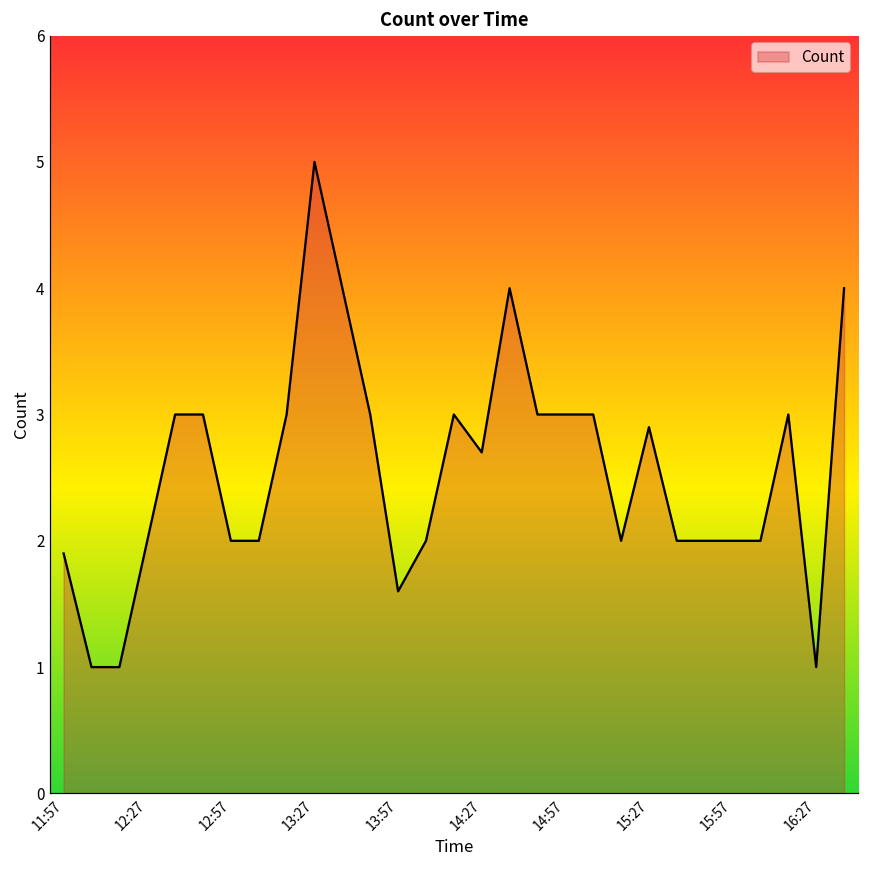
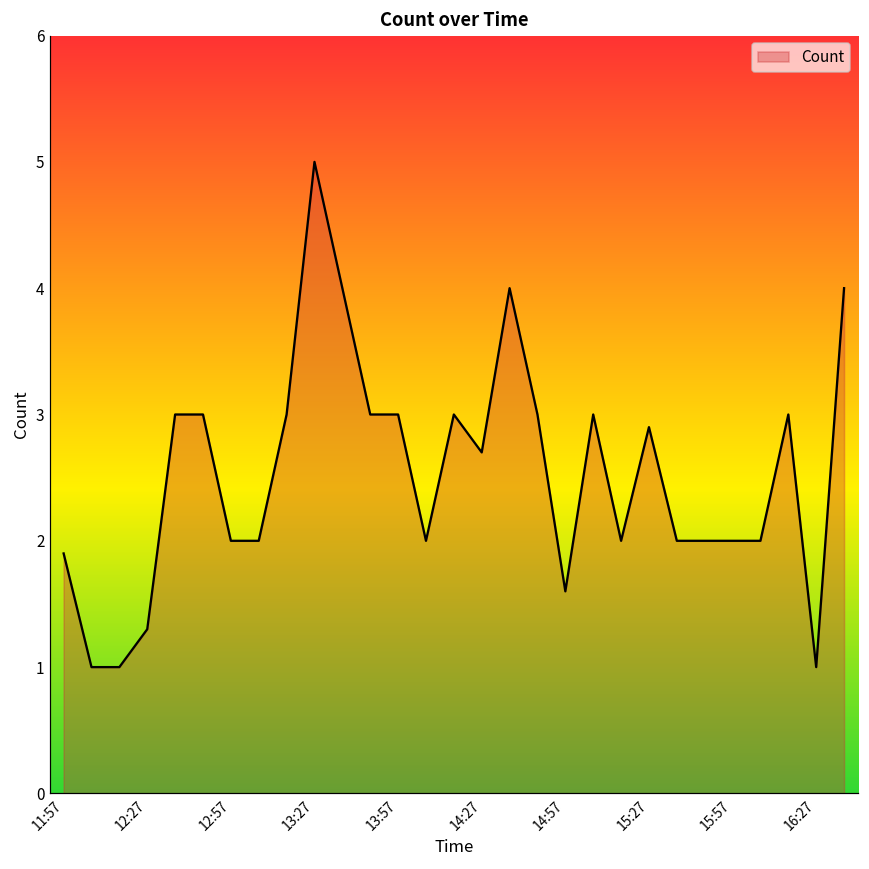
  {
    "11:57": 1.9,
-   "12:27": 2.0,
+   "12:27": 1.3,
    "12:57": 2.0,
    "13:27": 5.0,
-   "13:57": 1.6,
+   "13:57": 3.0,
    "14:27": 2.7,
-   "14:57": 3.0,
+   "14:57": 1.6,
    "15:27": 2.9,
    "15:57": 2.0,
    "16:27": 1.0
  }
